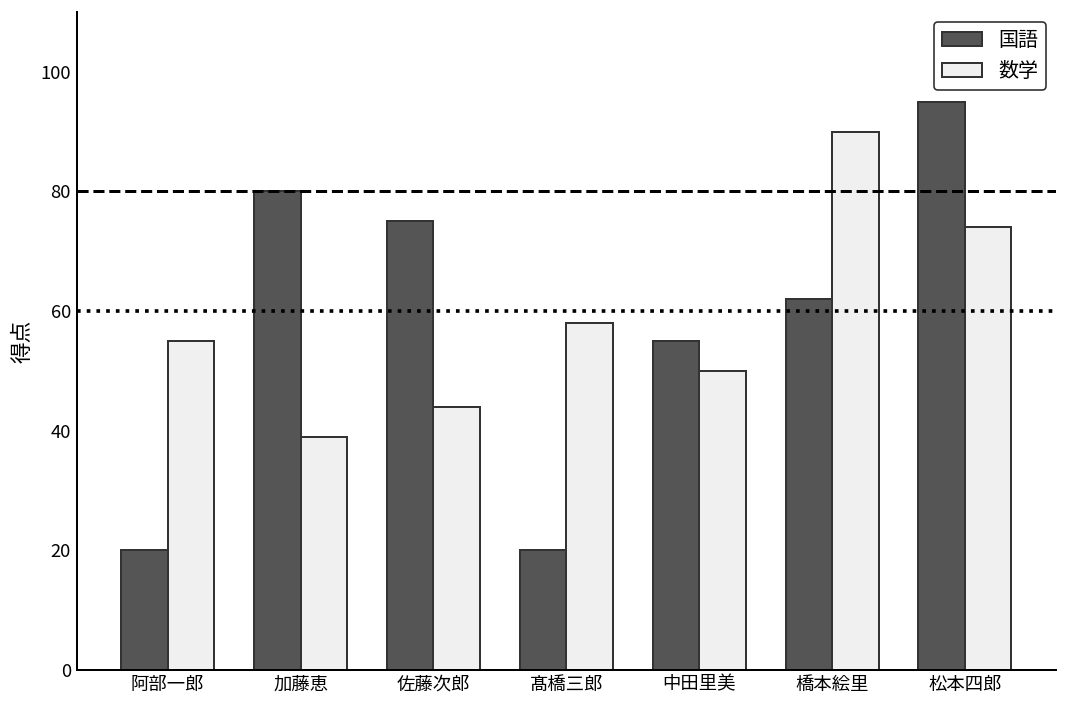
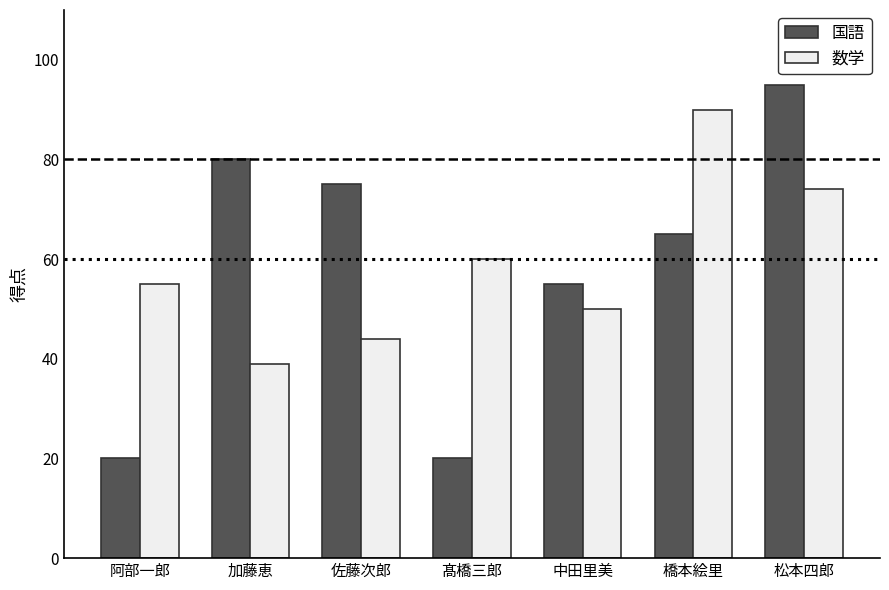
  {
    "国語": {
      "阿部一郎": 20,
      "加藤恵": 80,
      "佐藤次郎": 75,
      "髙橋三郎": 20,
      "中田里美": 55,
-     "橋本絵里": 62,
+     "橋本絵里": 65,
      "松本四郎": 95
    },
    "数学": {
      "阿部一郎": 55,
      "加藤恵": 39,
      "佐藤次郎": 44,
-     "髙橋三郎": 58,
+     "髙橋三郎": 60,
      "中田里美": 50,
      "橋本絵里": 90,
      "松本四郎": 74
    }
  }
